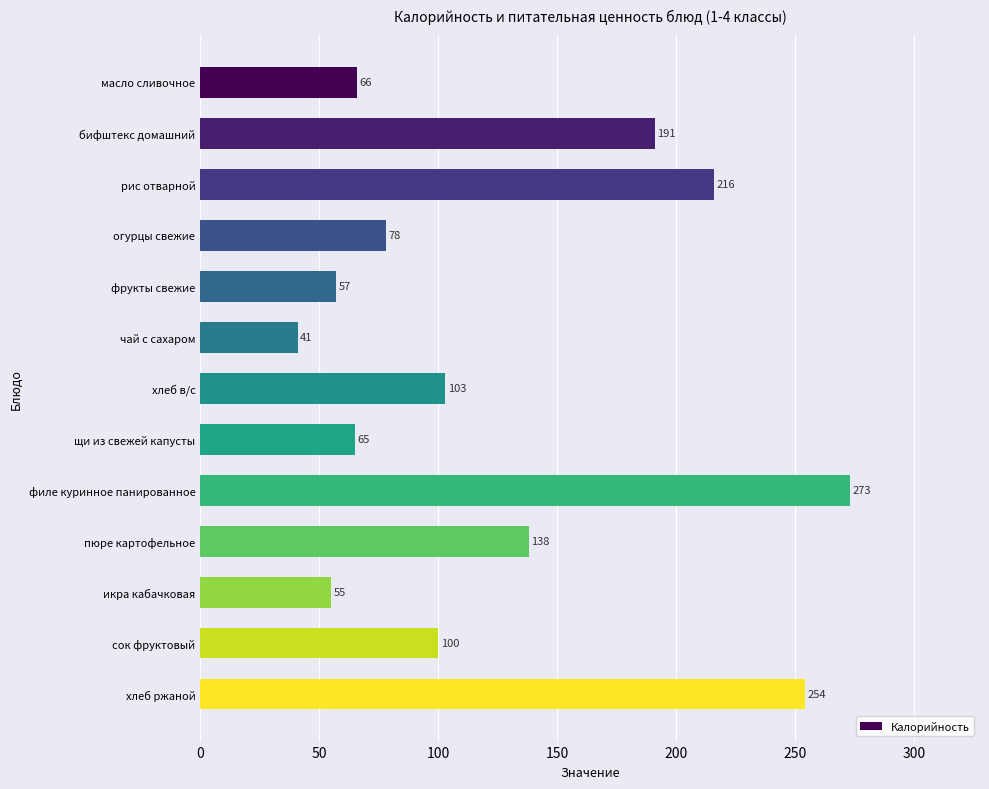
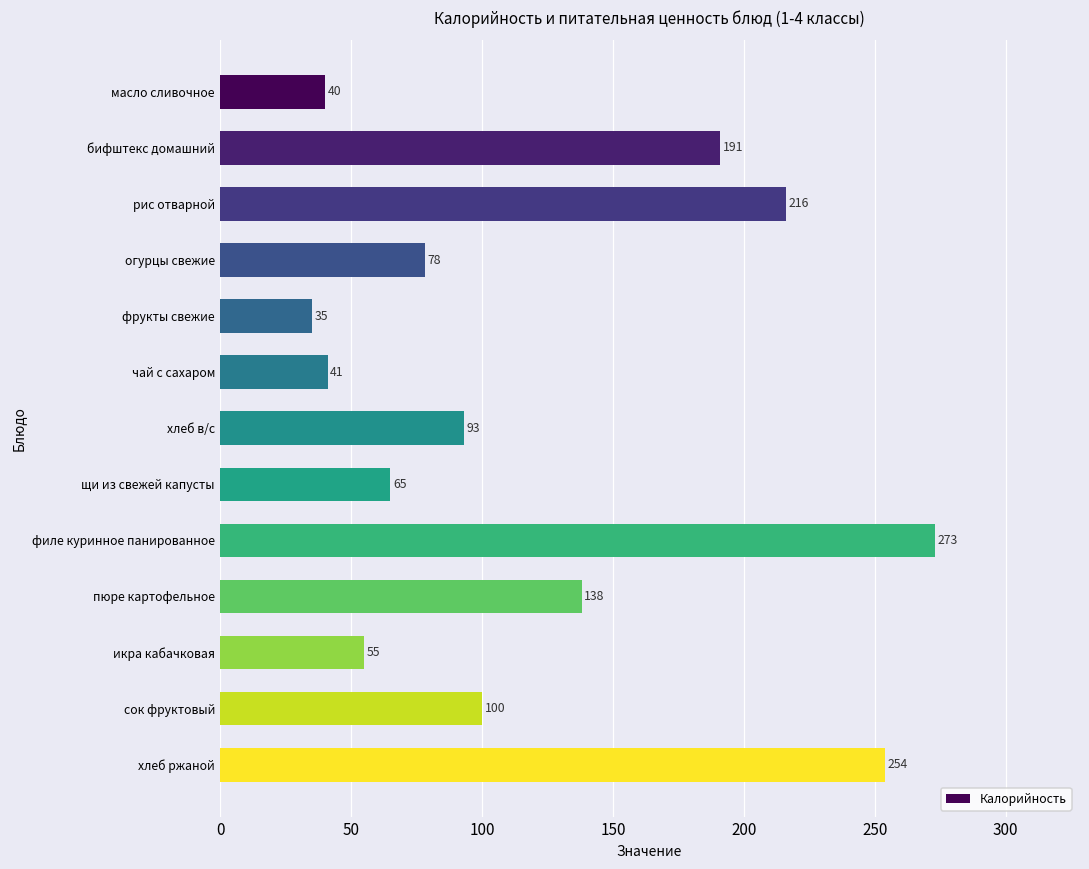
  {
-   "масло сливочное": 66,
+   "масло сливочное": 40,
    "бифштекс домашний": 191,
    "рис отварной": 216,
    "огурцы свежие": 78,
-   "фрукты свежие": 57,
+   "фрукты свежие": 35,
    "чай с сахаром": 41,
-   "хлеб в/с": 103,
+   "хлеб в/с": 93,
    "щи из свежей капусты": 65,
    "филе куринное панированное": 273,
    "пюре картофельное": 138,
    "икра кабачковая": 55,
    "сок фруктовый": 100,
    "хлеб ржаной": 254
  }
